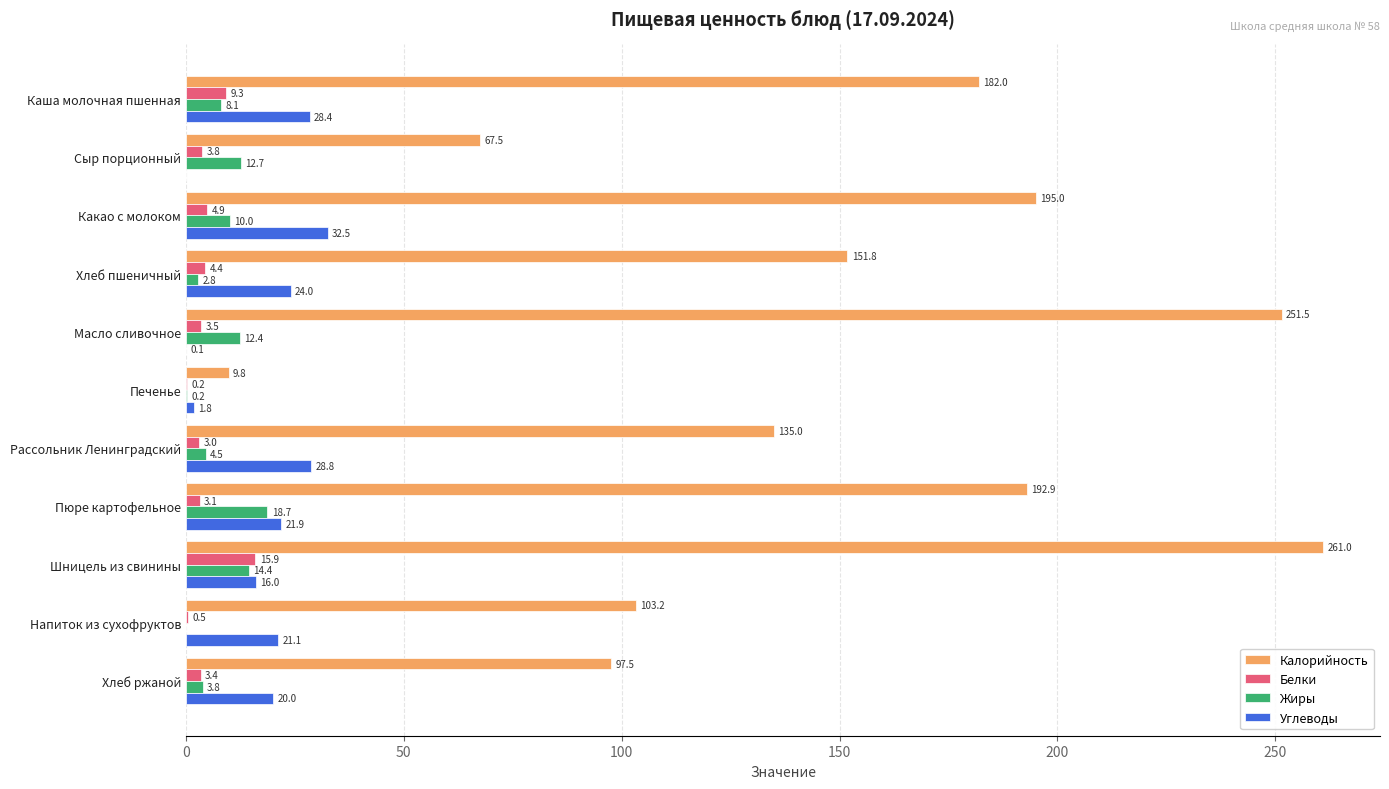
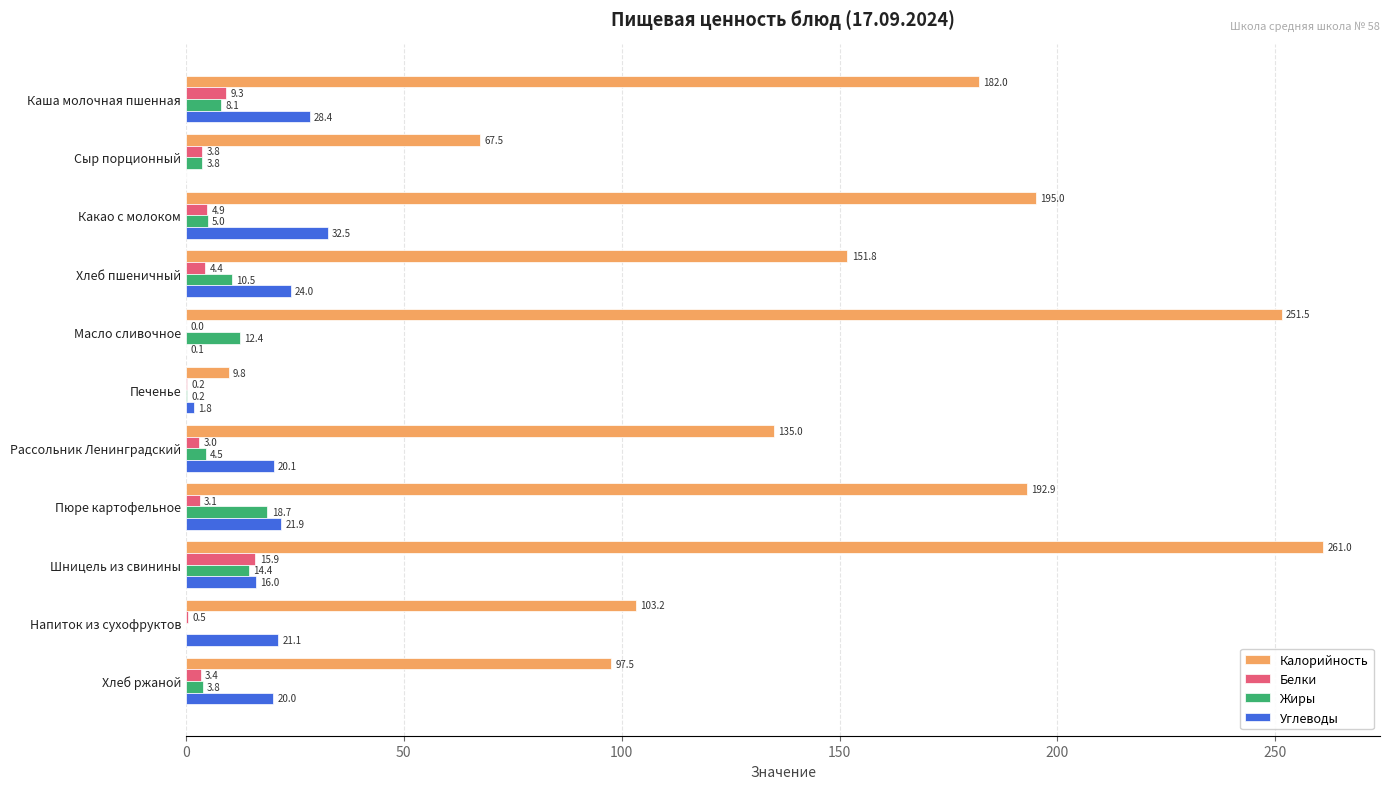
  {
    "Калорийность": {
      "Каша молочная пшенная": 182.0,
      "Сыр порционный": 67.5,
      "Какао с молоком": 195.0,
      "Хлеб пшеничный": 151.8,
      "Масло сливочное": 251.5,
      "Печенье": 9.8,
      "Рассольник Ленинградский": 135.0,
      "Пюре картофельное": 192.9,
      "Шницель из свинины": 261.0,
      "Напиток из сухофруктов": 103.2,
      "Хлеб ржаной": 97.5
    },
    "Белки": {
      "Каша молочная пшенная": 9.3,
      "Сыр порционный": 3.8,
      "Какао с молоком": 4.9,
      "Хлеб пшеничный": 4.4,
-     "Масло сливочное": 3.5,
+     "Масло сливочное": 0.0,
      "Печенье": 0.2,
      "Рассольник Ленинградский": 3.0,
      "Пюре картофельное": 3.1,
      "Шницель из свинины": 15.9,
      "Напиток из сухофруктов": 0.5,
      "Хлеб ржаной": 3.4
    },
    "Жиры": {
      "Каша молочная пшенная": 8.1,
-     "Сыр порционный": 12.7,
-     "Какао с молоком": 10.0,
-     "Хлеб пшеничный": 2.8,
+     "Сыр порционный": 3.8,
+     "Какао с молоком": 5.0,
+     "Хлеб пшеничный": 10.5,
      "Масло сливочное": 12.4,
      "Печенье": 0.2,
      "Рассольник Ленинградский": 4.5,
      "Пюре картофельное": 18.7,
      "Шницель из свинины": 14.4,
      "Хлеб ржаной": 3.8
    },
    "Углеводы": {
      "Каша молочная пшенная": 28.4,
      "Какао с молоком": 32.5,
      "Хлеб пшеничный": 24.0,
      "Масло сливочное": 0.1,
      "Печенье": 1.8,
-     "Рассольник Ленинградский": 28.8,
+     "Рассольник Ленинградский": 20.1,
      "Пюре картофельное": 21.9,
      "Шницель из свинины": 16.0,
      "Напиток из сухофруктов": 21.1,
      "Хлеб ржаной": 20.0
    }
  }
